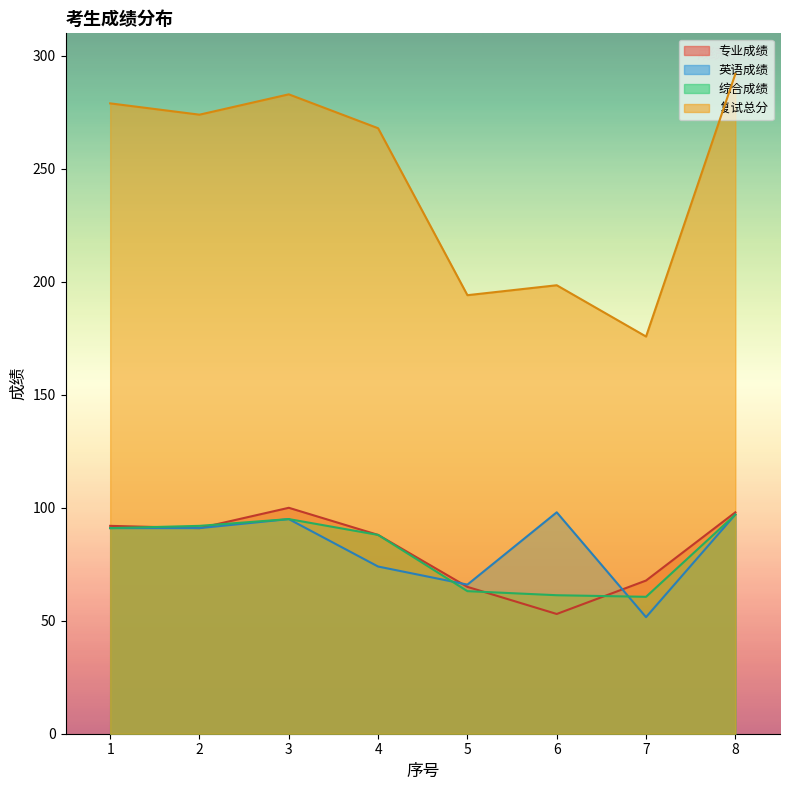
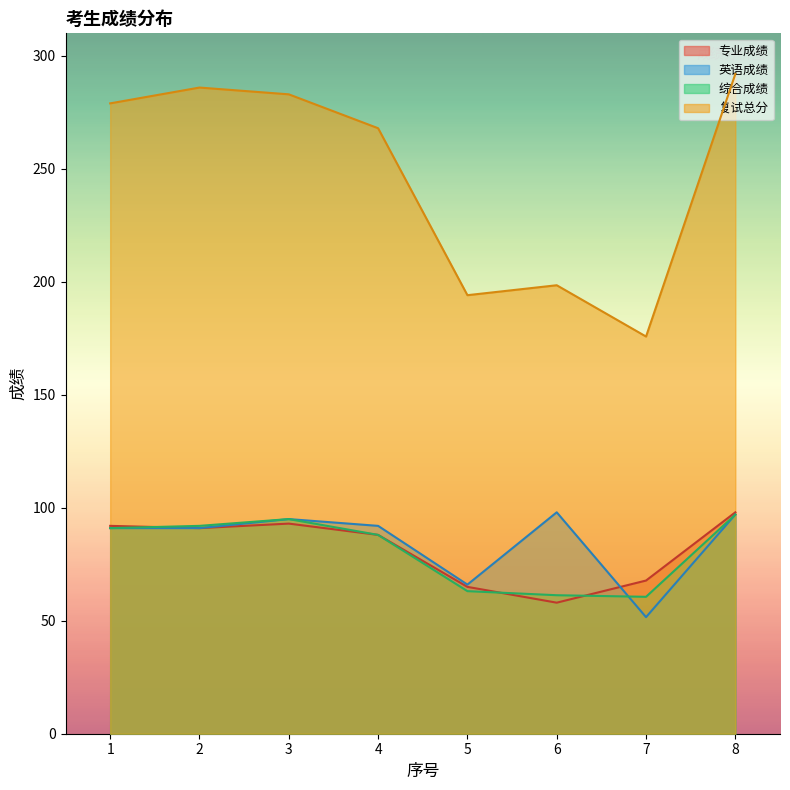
  {
    "专业成绩": {
-     "3": 100,
-     "6": 53,
+     "3": 93,
+     "6": 58,
      "7": 68
    },
    "英语成绩": {
-     "4": 74,
+     "4": 92,
      "6": 98,
      "7": 52
    },
    "综合成绩": {
      "5": 63,
      "6": 61,
      "7": 61
    },
    "复试总分": {
      "1": 279,
-     "2": 274,
+     "2": 286,
      "3": 283,
      "4": 268,
      "5": 194,
      "6": 199,
      "7": 176
    }
  }
